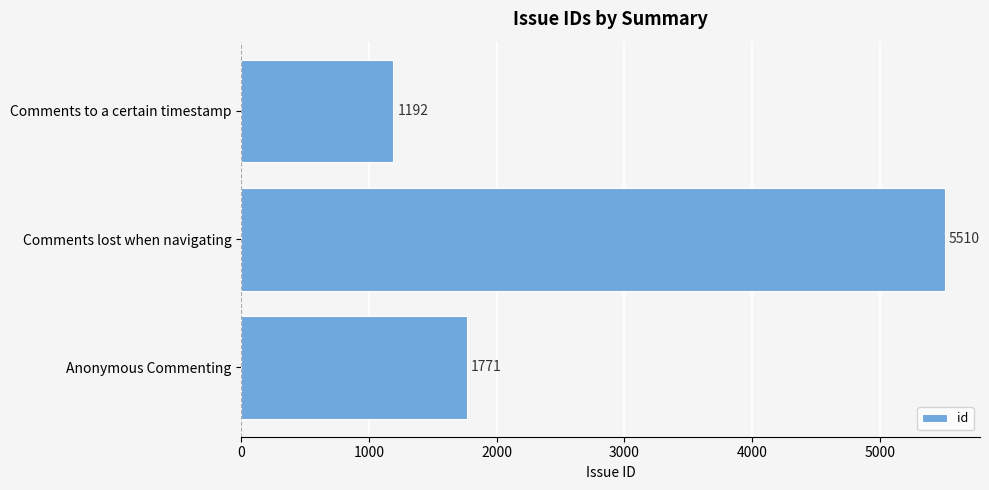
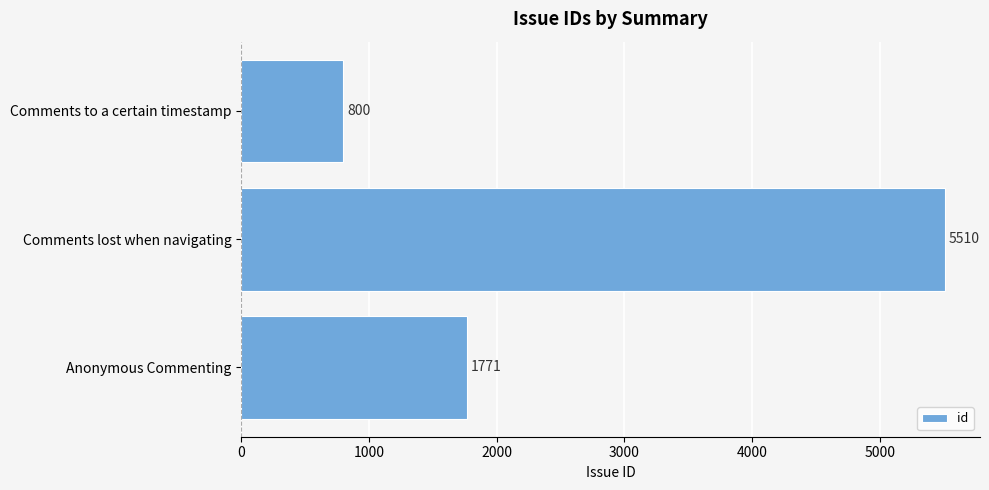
  {
-   "Comments to a certain timestamp": 1192,
+   "Comments to a certain timestamp": 800,
    "Comments lost when navigating": 5510,
    "Anonymous Commenting": 1771
  }
